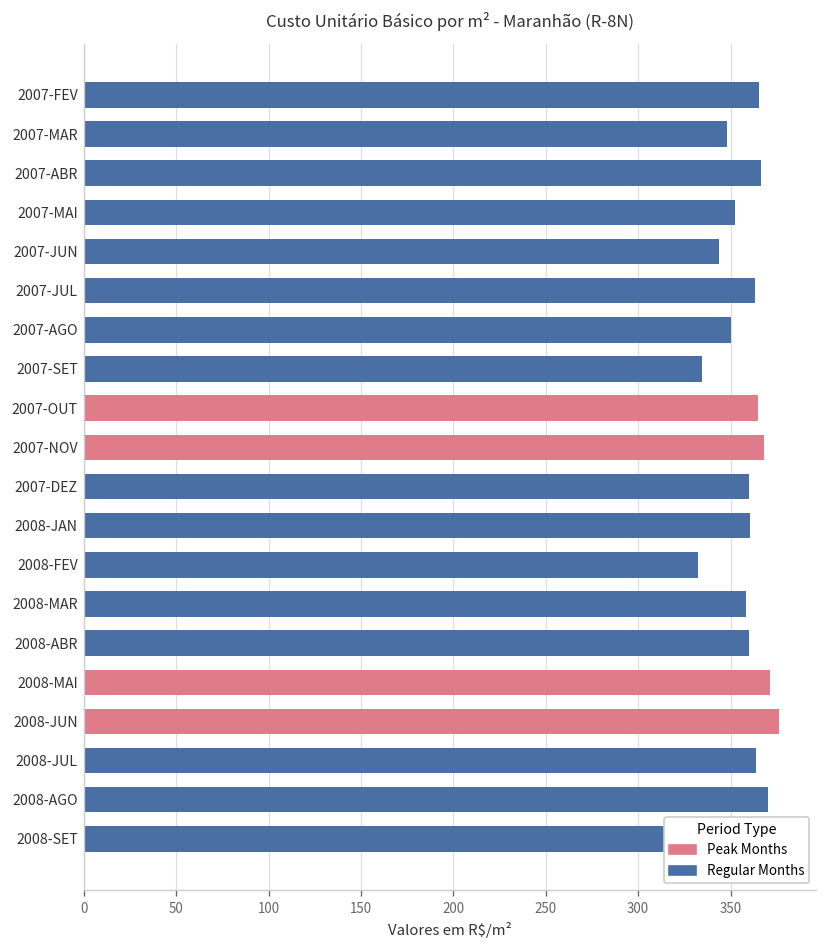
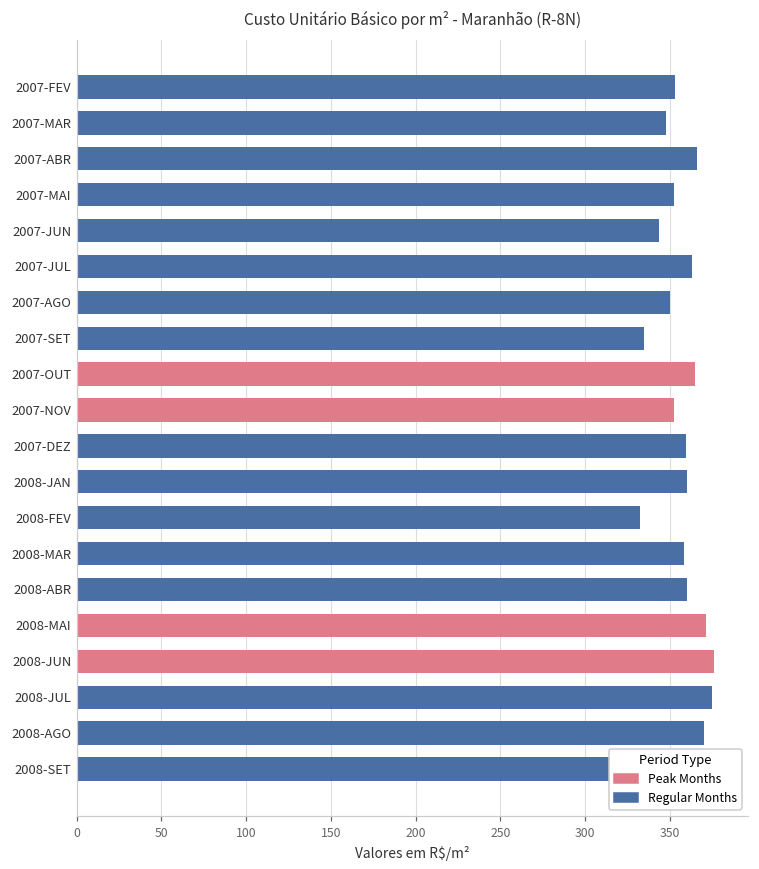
  {
-   "2007-FEV": 365,
+   "2007-FEV": 353,
    "2007-MAR": 348,
    "2007-ABR": 366,
    "2007-MAI": 352,
    "2007-JUN": 344,
    "2007-JUL": 363,
    "2007-AGO": 350,
    "2007-SET": 335,
    "2007-OUT": 365,
-   "2007-NOV": 368,
+   "2007-NOV": 353,
    "2007-DEZ": 360,
    "2008-JAN": 360,
    "2008-FEV": 332,
    "2008-MAR": 358,
    "2008-ABR": 360,
    "2008-MAI": 371,
    "2008-JUN": 376,
-   "2008-JUL": 364,
+   "2008-JUL": 375,
    "2008-AGO": 370
  }
